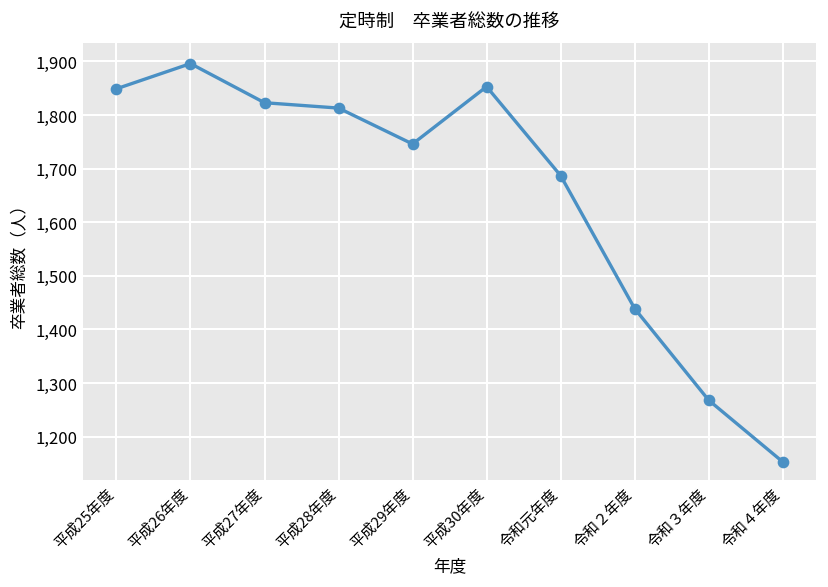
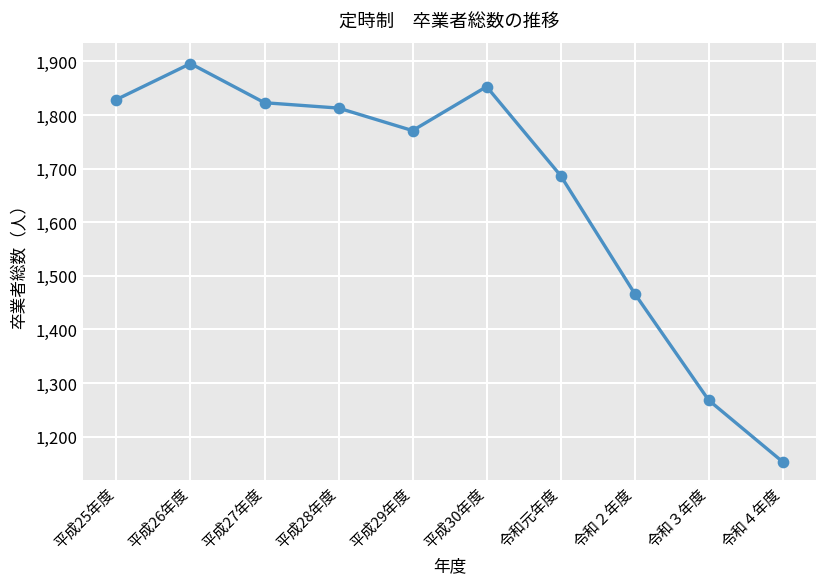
  {
-   "平成25年度": "1,850",
+   "平成25年度": "1,830",
    "平成26年度": "1,900",
    "平成27年度": "1,820",
    "平成28年度": "1,810",
-   "平成29年度": "1,750",
+   "平成29年度": "1,770",
    "平成30年度": "1,850",
    "令和元年度": "1,690",
-   "令和２年度": "1,440",
+   "令和２年度": "1,470",
    "令和３年度": "1,270",
    "令和４年度": "1,150"
  }
